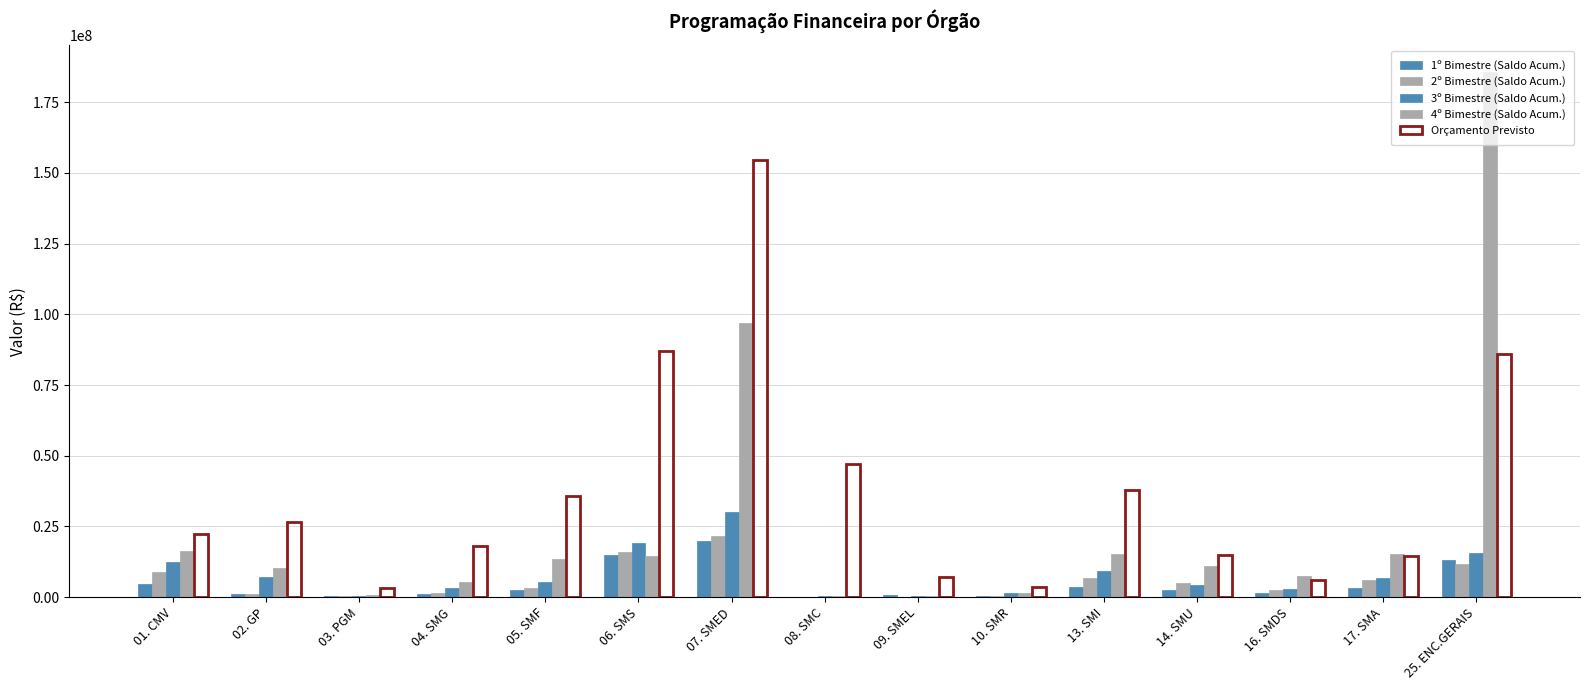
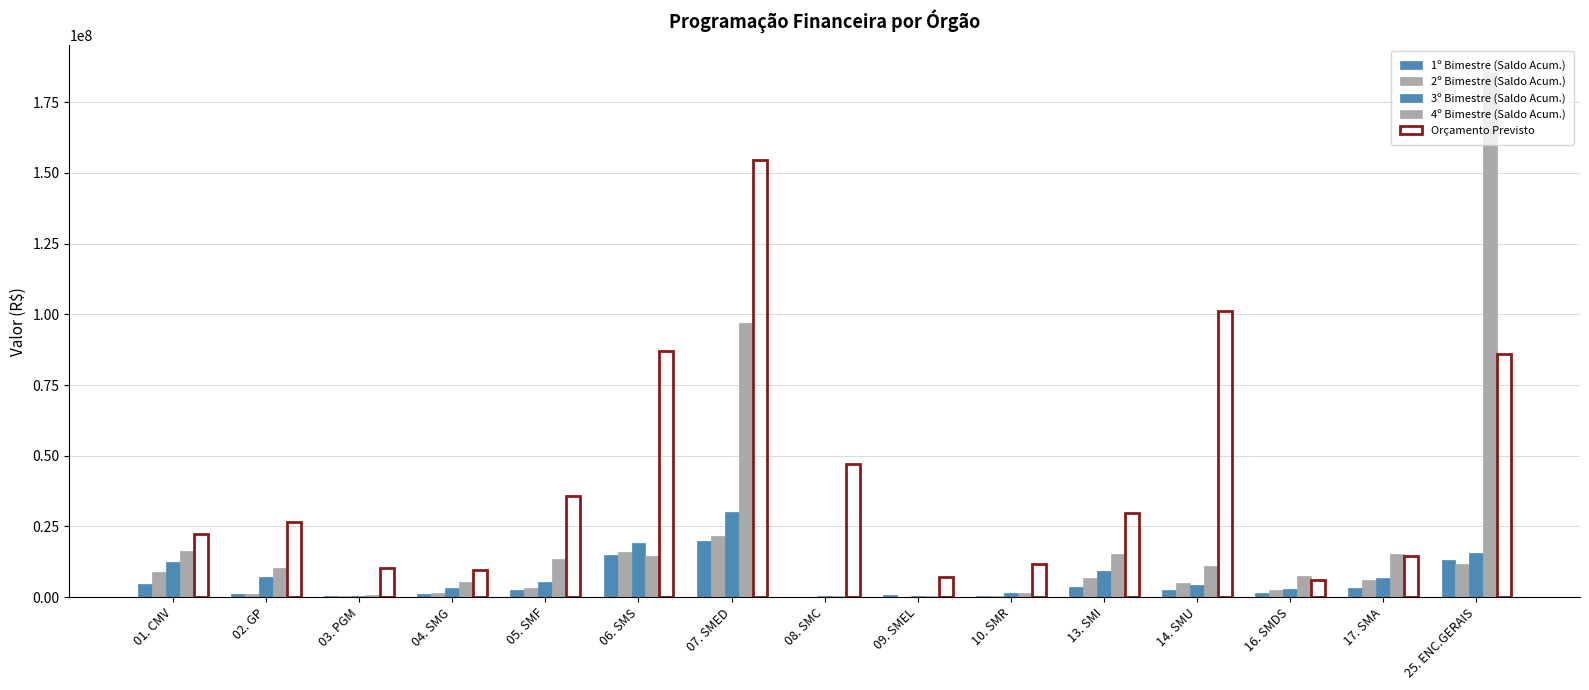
  {
    "Orçamento Previsto": {
      "01. CMV": 22000000,
      "02. GP": 27000000,
-     "03. PGM": 3000000,
-     "04. SMG": 18000000,
+     "03. PGM": 10000000,
+     "04. SMG": 10000000,
      "05. SMF": 36000000,
      "06. SMS": 87000000,
      "07. SMED": 154000000,
      "08. SMC": 47000000,
      "09. SMEL": 7000000,
-     "10. SMR": 4000000,
-     "13. SMI": 38000000,
-     "14. SMU": 15000000,
+     "10. SMR": 12000000,
+     "13. SMI": 30000000,
+     "14. SMU": 101000000,
      "16. SMDS": 6000000,
      "17. SMA": 15000000,
      "25. ENC.GERAIS": 86000000
    }
  }
